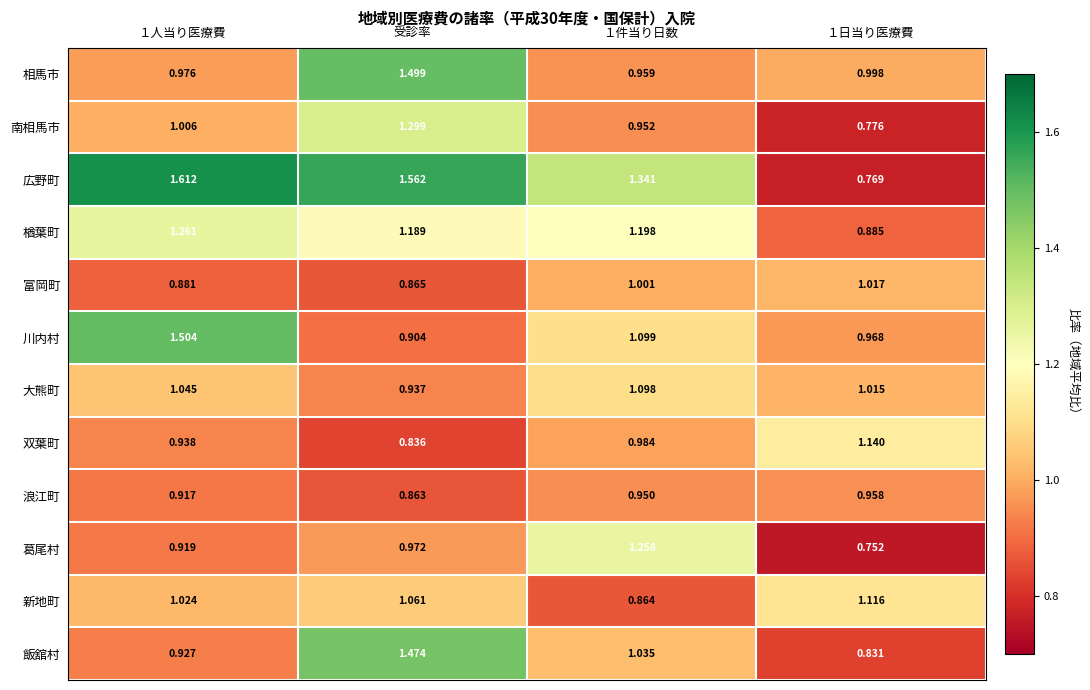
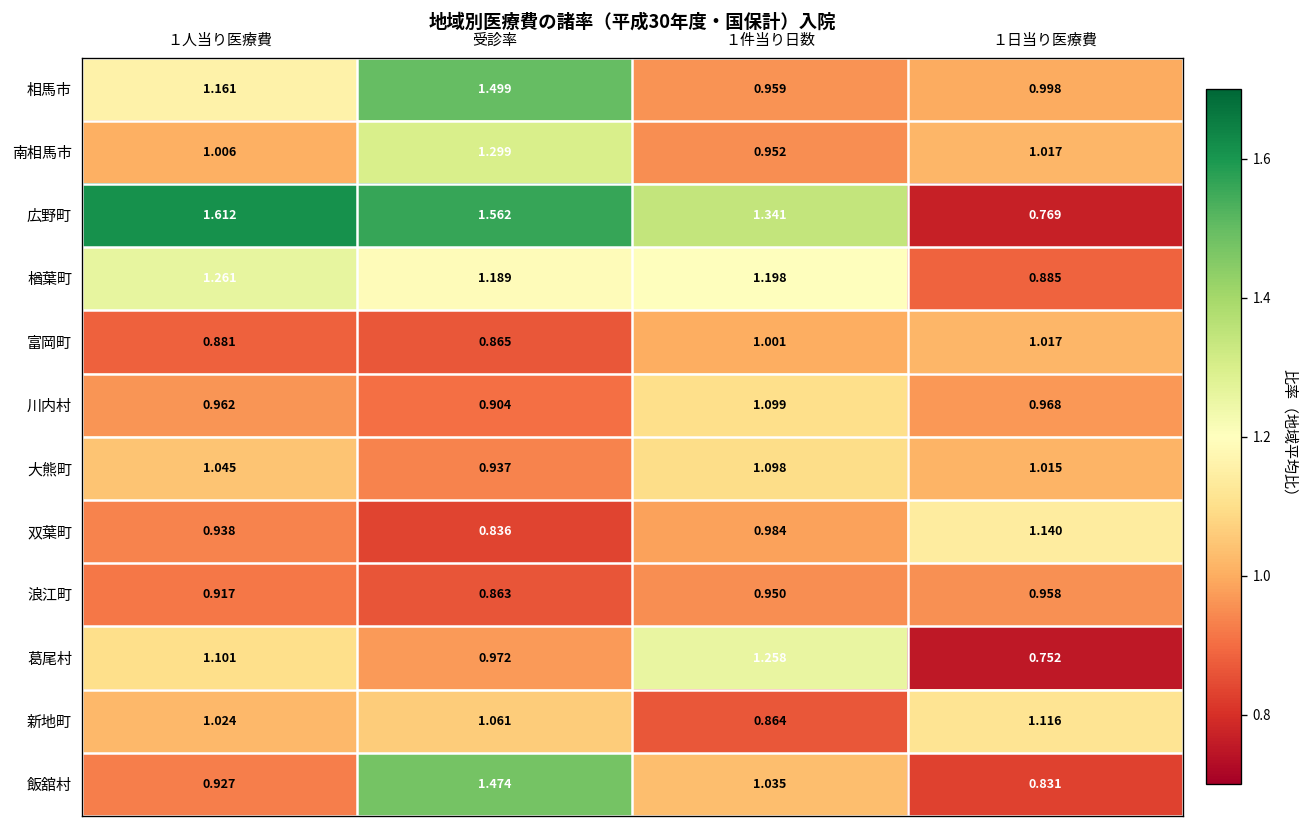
  {
    "相馬市": {
-     "１人当り医療費": 0.976,
+     "１人当り医療費": 1.161,
      "受診率": 1.499,
      "１件当り日数": 0.959,
      "１日当り医療費": 0.998
    },
    "南相馬市": {
      "１人当り医療費": 1.006,
      "受診率": 1.299,
      "１件当り日数": 0.952,
-     "１日当り医療費": 0.776
+     "１日当り医療費": 1.017
    },
    "広野町": {
      "１人当り医療費": 1.612,
      "受診率": 1.562,
      "１件当り日数": 1.341,
      "１日当り医療費": 0.769
    },
    "楢葉町": {
      "１人当り医療費": 1.261,
      "受診率": 1.189,
      "１件当り日数": 1.198,
      "１日当り医療費": 0.885
    },
    "富岡町": {
      "１人当り医療費": 0.881,
      "受診率": 0.865,
      "１件当り日数": 1.001,
      "１日当り医療費": 1.017
    },
    "川内村": {
-     "１人当り医療費": 1.504,
+     "１人当り医療費": 0.962,
      "受診率": 0.904,
      "１件当り日数": 1.099,
      "１日当り医療費": 0.968
    },
    "大熊町": {
      "１人当り医療費": 1.045,
      "受診率": 0.937,
      "１件当り日数": 1.098,
      "１日当り医療費": 1.015
    },
    "双葉町": {
      "１人当り医療費": 0.938,
      "受診率": 0.836,
      "１件当り日数": 0.984,
      "１日当り医療費": 1.140
    },
    "浪江町": {
      "１人当り医療費": 0.917,
      "受診率": 0.863,
      "１件当り日数": 0.950,
      "１日当り医療費": 0.958
    },
    "葛尾村": {
-     "１人当り医療費": 0.919,
+     "１人当り医療費": 1.101,
      "受診率": 0.972,
      "１件当り日数": 1.258,
      "１日当り医療費": 0.752
    },
    "新地町": {
      "１人当り医療費": 1.024,
      "受診率": 1.061,
      "１件当り日数": 0.864,
      "１日当り医療費": 1.116
    },
    "飯舘村": {
      "１人当り医療費": 0.927,
      "受診率": 1.474,
      "１件当り日数": 1.035,
      "１日当り医療費": 0.831
    }
  }
